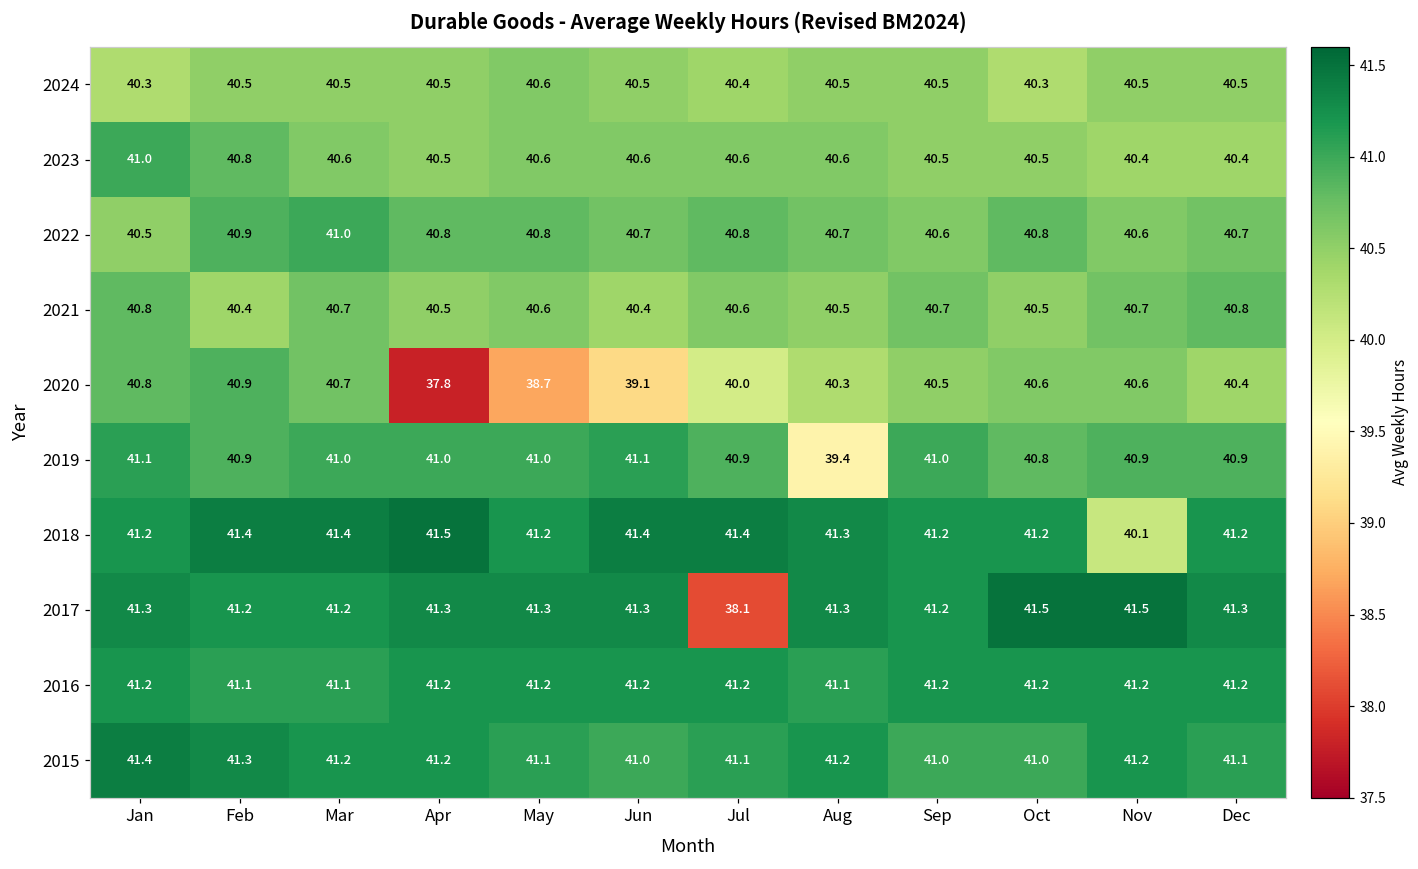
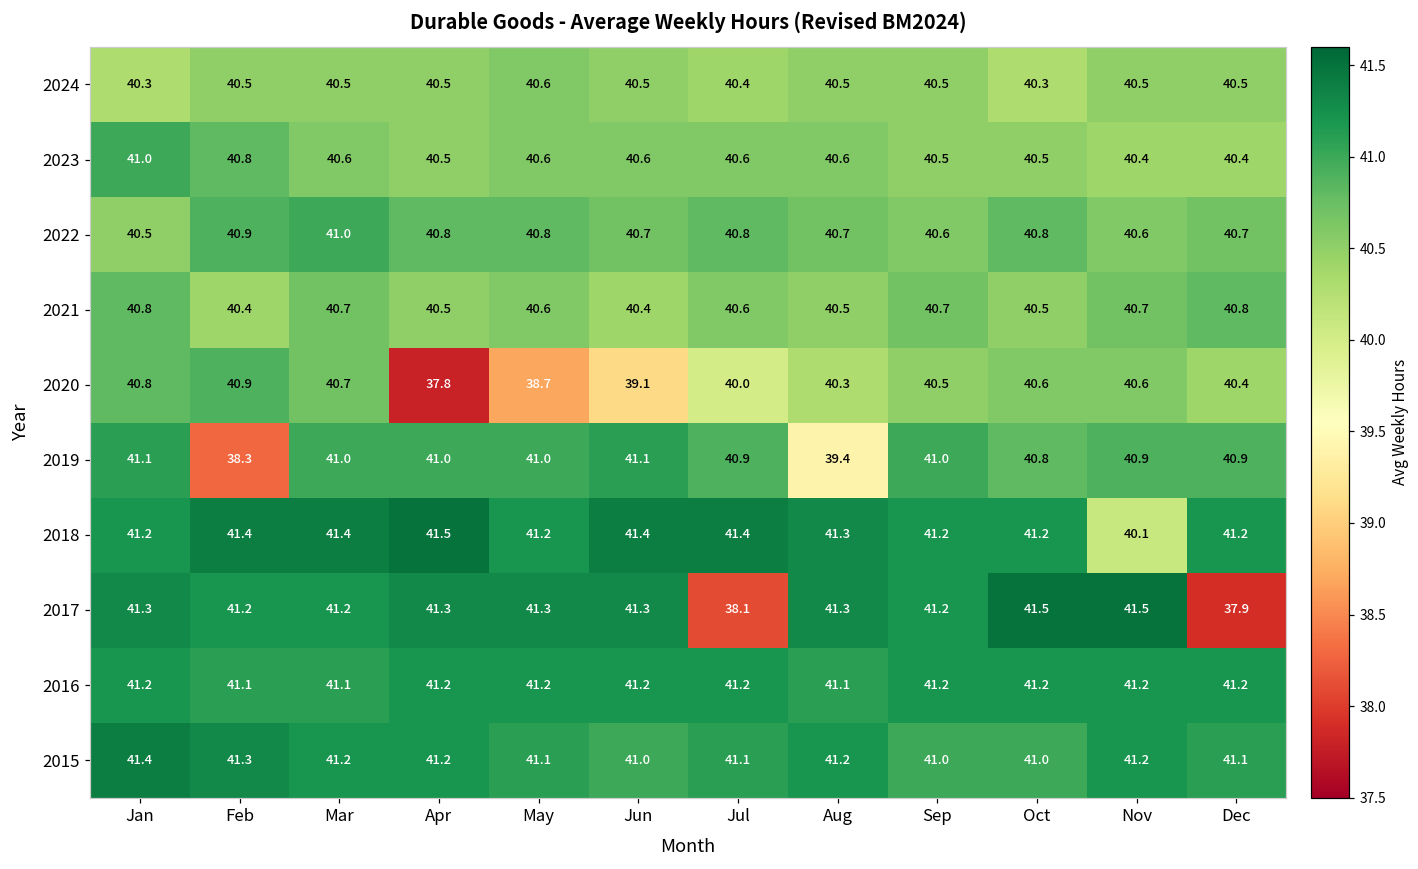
  {
    "2024": {
      "Jan": 40.3,
      "Feb": 40.5,
      "Mar": 40.5,
      "Apr": 40.5,
      "May": 40.6,
      "Jun": 40.5,
      "Jul": 40.4,
      "Aug": 40.5,
      "Sep": 40.5,
      "Oct": 40.3,
      "Nov": 40.5,
      "Dec": 40.5
    },
    "2023": {
      "Jan": 41.0,
      "Feb": 40.8,
      "Mar": 40.6,
      "Apr": 40.5,
      "May": 40.6,
      "Jun": 40.6,
      "Jul": 40.6,
      "Aug": 40.6,
      "Sep": 40.5,
      "Oct": 40.5,
      "Nov": 40.4,
      "Dec": 40.4
    },
    "2022": {
      "Jan": 40.5,
      "Feb": 40.9,
      "Mar": 41.0,
      "Apr": 40.8,
      "May": 40.8,
      "Jun": 40.7,
      "Jul": 40.8,
      "Aug": 40.7,
      "Sep": 40.6,
      "Oct": 40.8,
      "Nov": 40.6,
      "Dec": 40.7
    },
    "2021": {
      "Jan": 40.8,
      "Feb": 40.4,
      "Mar": 40.7,
      "Apr": 40.5,
      "May": 40.6,
      "Jun": 40.4,
      "Jul": 40.6,
      "Aug": 40.5,
      "Sep": 40.7,
      "Oct": 40.5,
      "Nov": 40.7,
      "Dec": 40.8
    },
    "2020": {
      "Jan": 40.8,
      "Feb": 40.9,
      "Mar": 40.7,
      "Apr": 37.8,
      "May": 38.7,
      "Jun": 39.1,
      "Jul": 40.0,
      "Aug": 40.3,
      "Sep": 40.5,
      "Oct": 40.6,
      "Nov": 40.6,
      "Dec": 40.4
    },
    "2019": {
      "Jan": 41.1,
-     "Feb": 40.9,
+     "Feb": 38.3,
      "Mar": 41.0,
      "Apr": 41.0,
      "May": 41.0,
      "Jun": 41.1,
      "Jul": 40.9,
      "Aug": 39.4,
      "Sep": 41.0,
      "Oct": 40.8,
      "Nov": 40.9,
      "Dec": 40.9
    },
    "2018": {
      "Jan": 41.2,
      "Feb": 41.4,
      "Mar": 41.4,
      "Apr": 41.5,
      "May": 41.2,
      "Jun": 41.4,
      "Jul": 41.4,
      "Aug": 41.3,
      "Sep": 41.2,
      "Oct": 41.2,
      "Nov": 40.1,
      "Dec": 41.2
    },
    "2017": {
      "Jan": 41.3,
      "Feb": 41.2,
      "Mar": 41.2,
      "Apr": 41.3,
      "May": 41.3,
      "Jun": 41.3,
      "Jul": 38.1,
      "Aug": 41.3,
      "Sep": 41.2,
      "Oct": 41.5,
      "Nov": 41.5,
-     "Dec": 41.3
+     "Dec": 37.9
    },
    "2016": {
      "Jan": 41.2,
      "Feb": 41.1,
      "Mar": 41.1,
      "Apr": 41.2,
      "May": 41.2,
      "Jun": 41.2,
      "Jul": 41.2,
      "Aug": 41.1,
      "Sep": 41.2,
      "Oct": 41.2,
      "Nov": 41.2,
      "Dec": 41.2
    },
    "2015": {
      "Jan": 41.4,
      "Feb": 41.3,
      "Mar": 41.2,
      "Apr": 41.2,
      "May": 41.1,
      "Jun": 41.0,
      "Jul": 41.1,
      "Aug": 41.2,
      "Sep": 41.0,
      "Oct": 41.0,
      "Nov": 41.2,
      "Dec": 41.1
    }
  }
